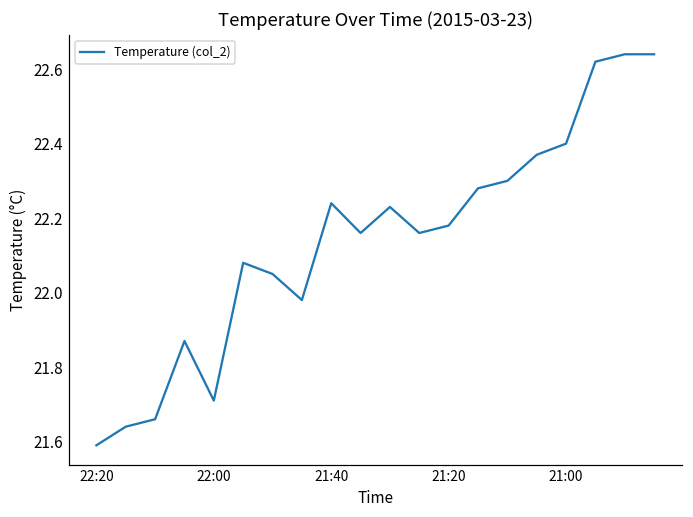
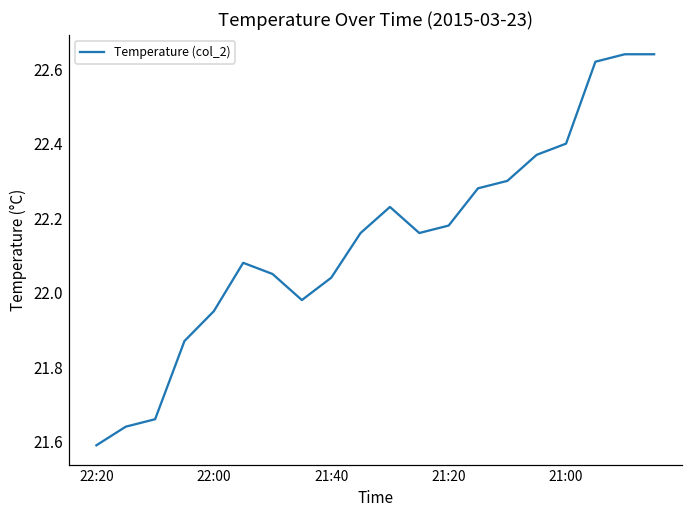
  {
    "22:20": 21.59,
-   "22:00": 21.71,
-   "21:40": 22.24,
+   "22:00": 21.95,
+   "21:40": 22.04,
    "21:20": 22.18,
    "21:00": 22.40
  }
